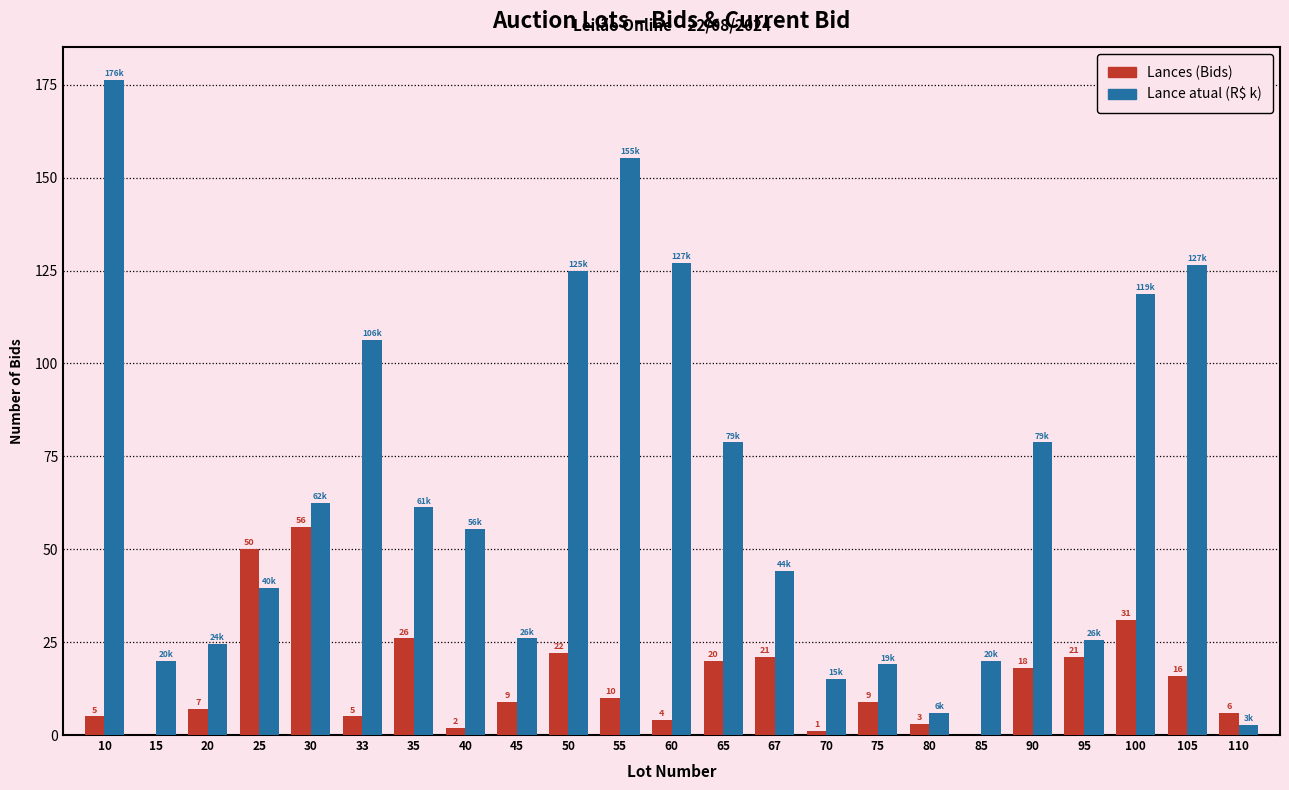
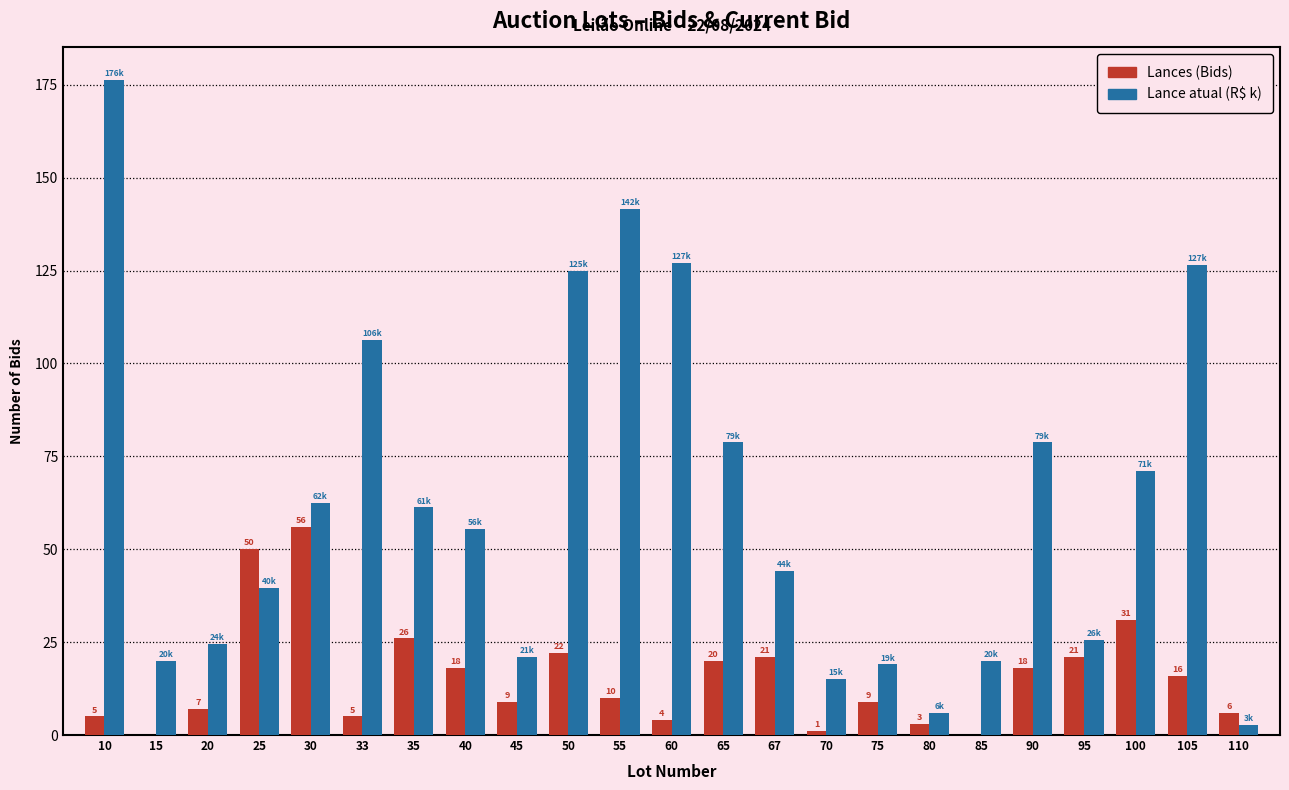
  {
    "Lances (Bids)": {
      "10": "5",
      "20": "7",
      "25": "50",
      "30": "56",
      "33": "5",
      "35": "26",
-     "40": "2",
+     "40": "18",
      "45": "9",
      "50": "22",
      "55": "10",
      "60": "4",
      "65": "20",
      "67": "21",
      "70": "1",
      "75": "9",
      "80": "3",
      "90": "18",
      "95": "21",
      "100": "31",
      "105": "16",
      "110": "6"
    },
    "Lance atual (R$ k)": {
      "10": "176k",
      "15": "20k",
      "20": "24k",
      "25": "40k",
      "30": "62k",
      "33": "106k",
      "35": "61k",
      "40": "56k",
-     "45": "26k",
+     "45": "21k",
      "50": "125k",
-     "55": "155k",
+     "55": "142k",
      "60": "127k",
      "65": "79k",
      "67": "44k",
      "70": "15k",
      "75": "19k",
      "80": "6k",
      "85": "20k",
      "90": "79k",
      "95": "26k",
-     "100": "119k",
+     "100": "71k",
      "105": "127k",
      "110": "3k"
    }
  }
